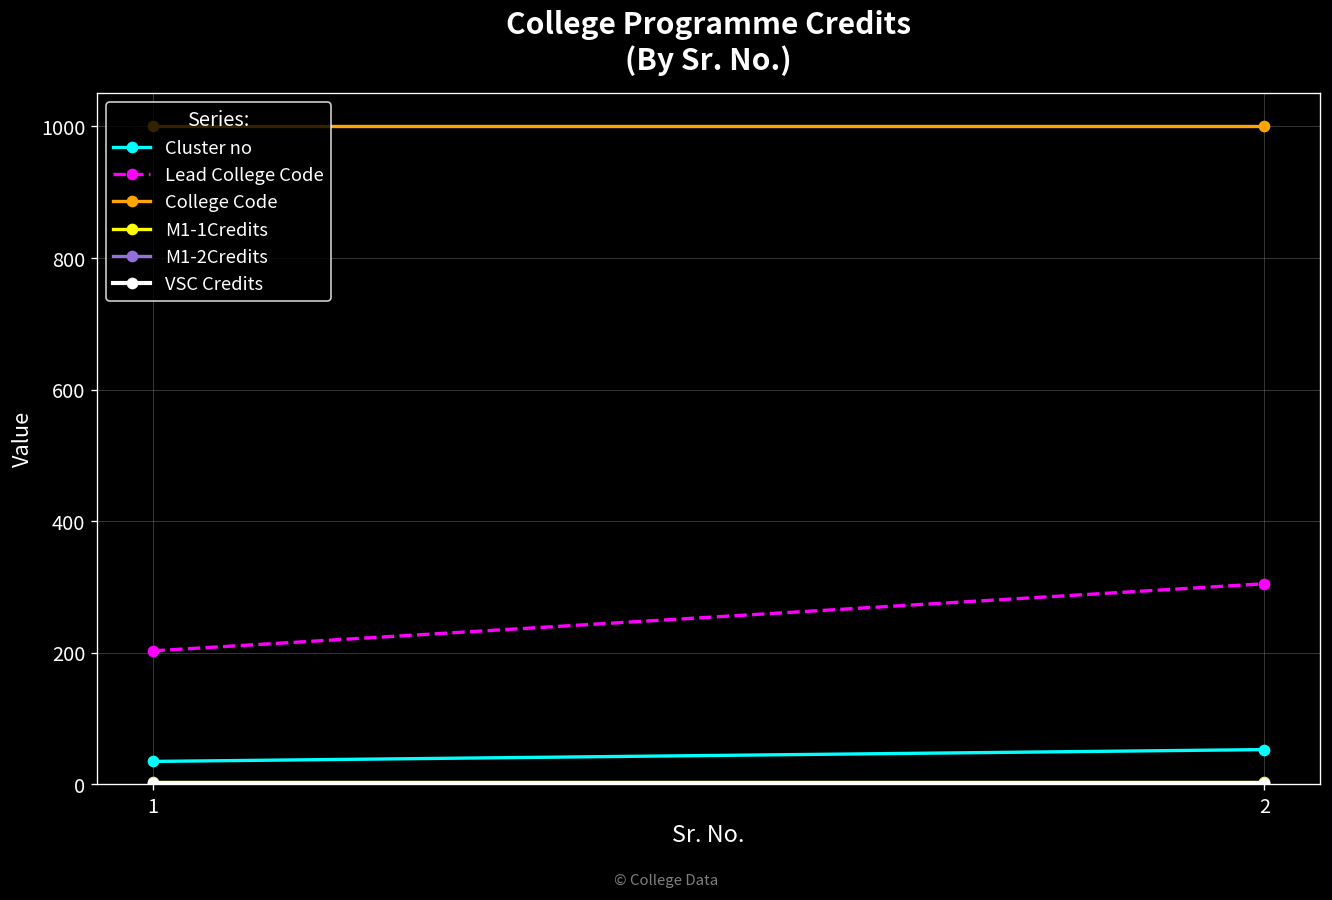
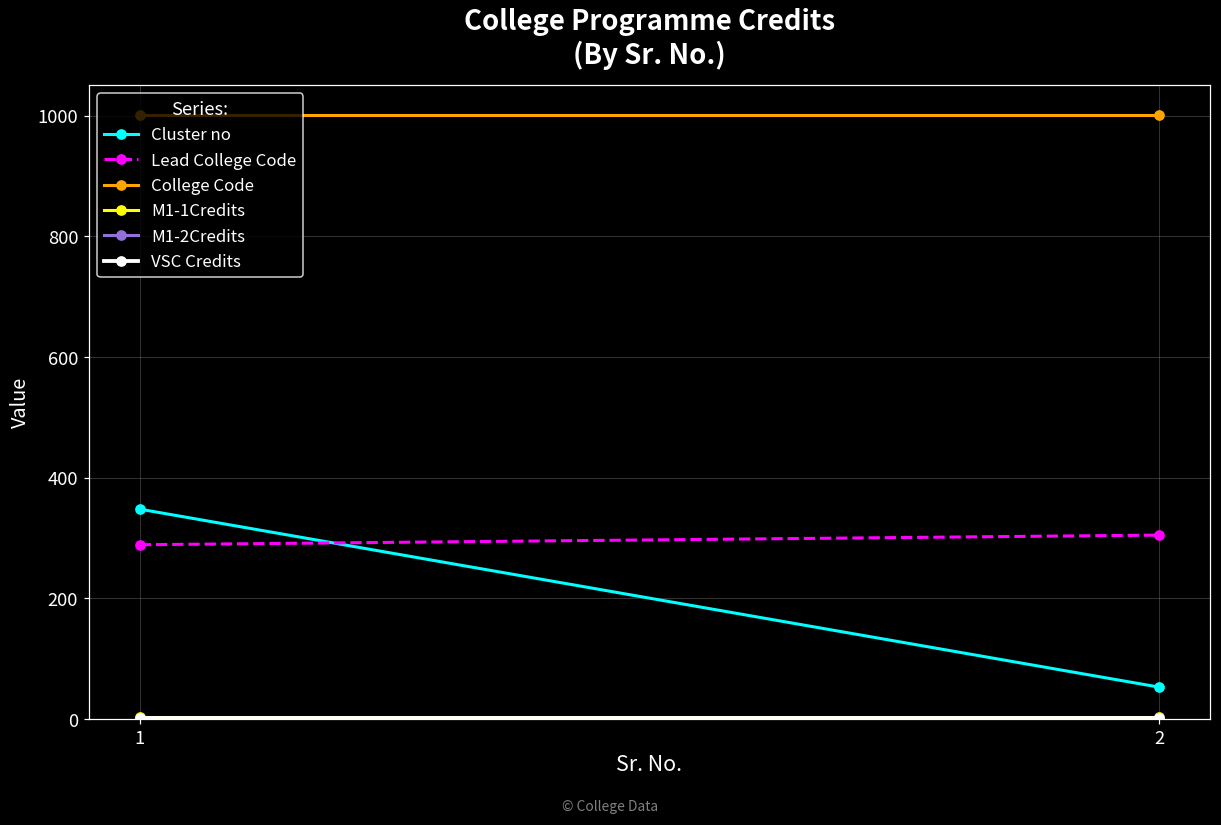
  {
    "Cluster no": {
-     "1": 40,
+     "1": 350,
      "2": 50
    },
    "Lead College Code": {
-     "1": 200,
+     "1": 290,
      "2": 310
    },
    "College Code": {
      "2": 1000
    }
  }
